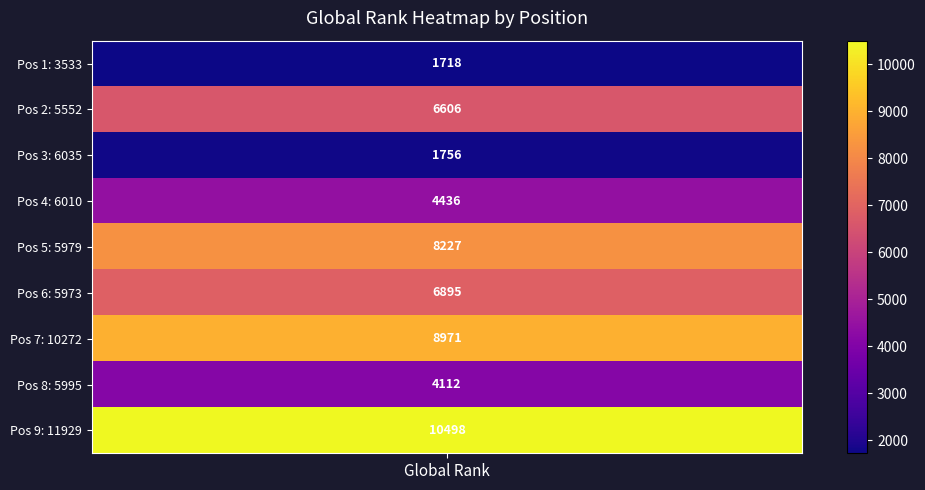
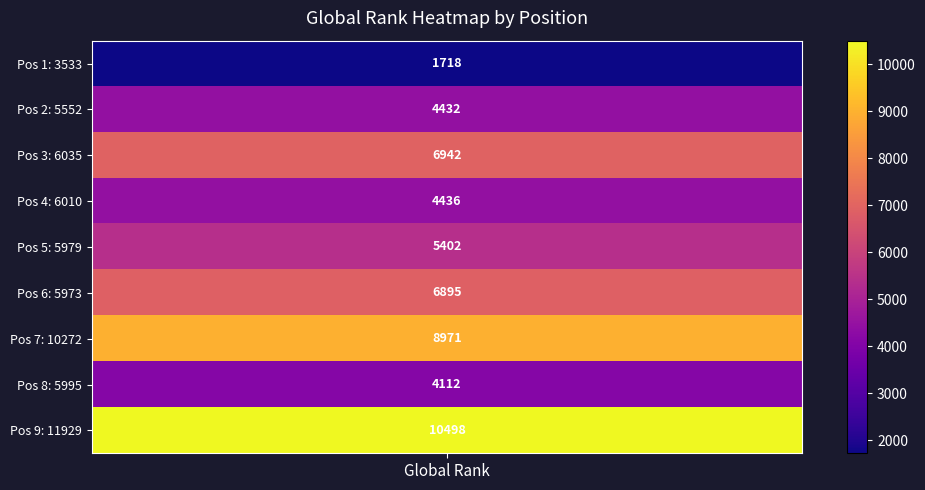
  {
    "Pos 1: 3533": {
      "Global Rank": 1718
    },
    "Pos 2: 5552": {
-     "Global Rank": 6606
+     "Global Rank": 4432
    },
    "Pos 3: 6035": {
-     "Global Rank": 1756
+     "Global Rank": 6942
    },
    "Pos 4: 6010": {
      "Global Rank": 4436
    },
    "Pos 5: 5979": {
-     "Global Rank": 8227
+     "Global Rank": 5402
    },
    "Pos 6: 5973": {
      "Global Rank": 6895
    },
    "Pos 7: 10272": {
      "Global Rank": 8971
    },
    "Pos 8: 5995": {
      "Global Rank": 4112
    },
    "Pos 9: 11929": {
      "Global Rank": 10498
    }
  }
